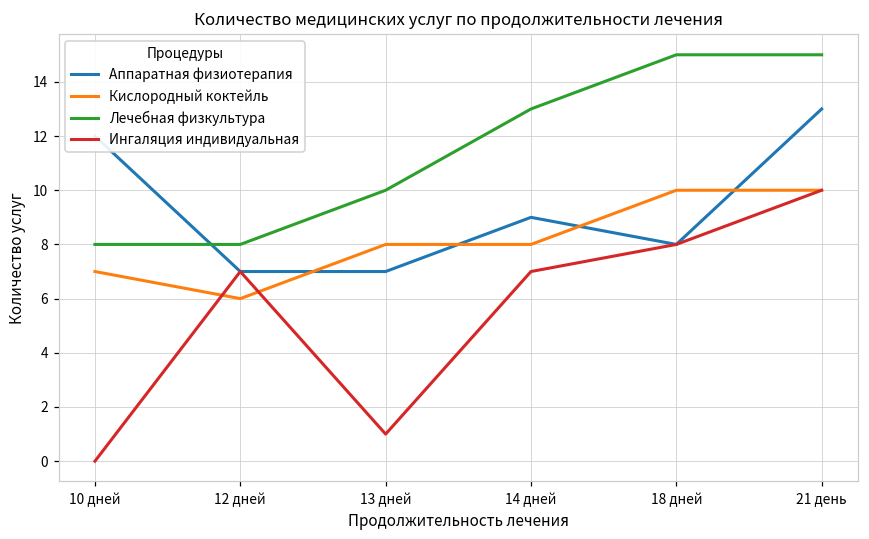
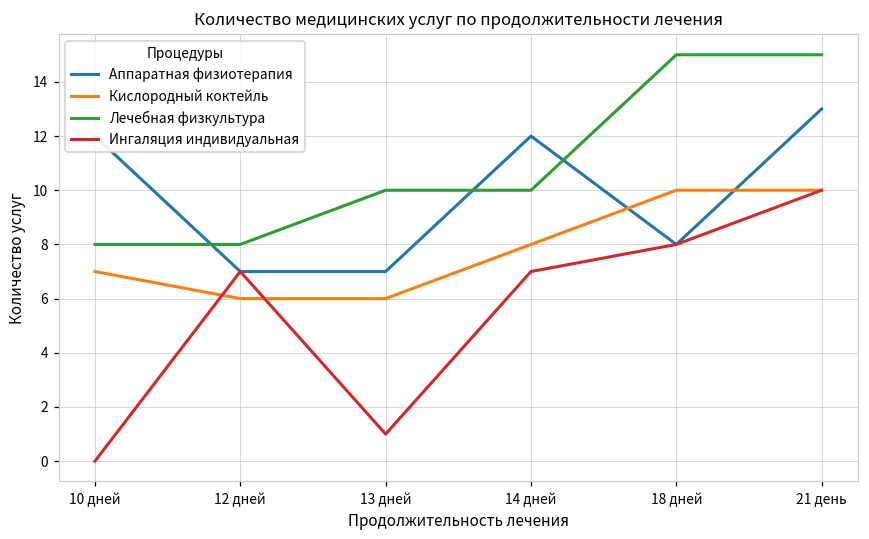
  {
    "Аппаратная физиотерапия": {
      "13 дней": 7,
-     "14 дней": 9,
+     "14 дней": 12,
      "21 день": 13
    },
    "Кислородный коктейль": {
      "10 дней": 7,
      "12 дней": 6,
-     "13 дней": 8,
+     "13 дней": 6,
      "14 дней": 8,
      "18 дней": 10
    },
    "Лечебная физкультура": {
      "10 дней": 8,
      "12 дней": 8,
      "13 дней": 10,
-     "14 дней": 13,
+     "14 дней": 10,
      "18 дней": 15,
      "21 день": 15
    },
    "Ингаляция индивидуальная": {
      "10 дней": 0,
      "13 дней": 1,
      "14 дней": 7
    }
  }
